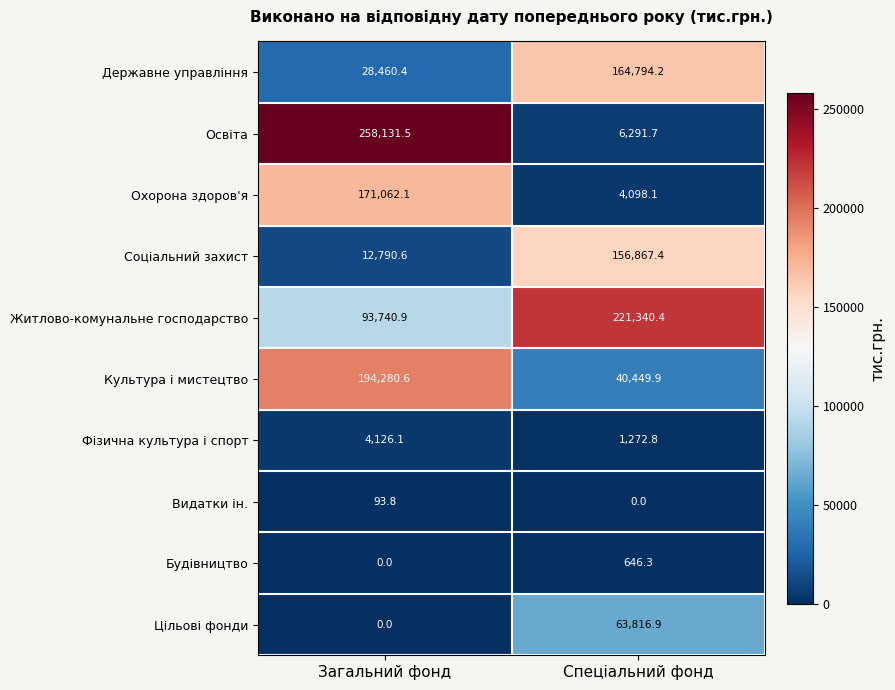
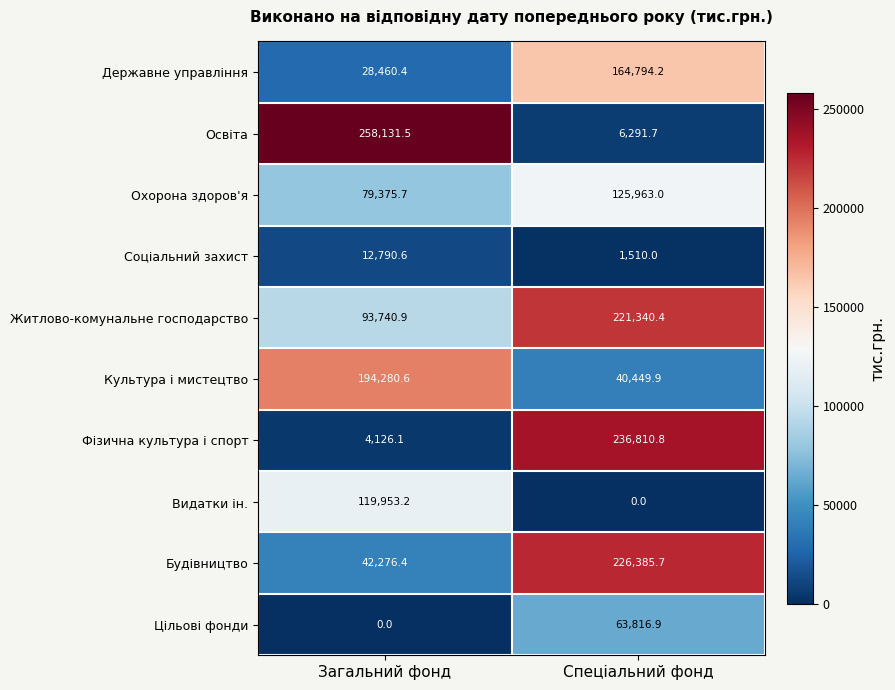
  {
    "Державне управління": {
      "Загальний фонд": "28,460.4",
      "Спеціальний фонд": "164,794.2"
    },
    "Освіта": {
      "Загальний фонд": "258,131.5",
      "Спеціальний фонд": "6,291.7"
    },
    "Охорона здоров'я": {
-     "Загальний фонд": "171,062.1",
-     "Спеціальний фонд": "4,098.1"
+     "Загальний фонд": "79,375.7",
+     "Спеціальний фонд": "125,963.0"
    },
    "Соціальний захист": {
      "Загальний фонд": "12,790.6",
-     "Спеціальний фонд": "156,867.4"
+     "Спеціальний фонд": "1,510.0"
    },
    "Житлово-комунальне господарство": {
      "Загальний фонд": "93,740.9",
      "Спеціальний фонд": "221,340.4"
    },
    "Культура і мистецтво": {
      "Загальний фонд": "194,280.6",
      "Спеціальний фонд": "40,449.9"
    },
    "Фізична культура і спорт": {
      "Загальний фонд": "4,126.1",
-     "Спеціальний фонд": "1,272.8"
+     "Спеціальний фонд": "236,810.8"
    },
    "Видатки ін.": {
-     "Загальний фонд": "93.8",
+     "Загальний фонд": "119,953.2",
      "Спеціальний фонд": "0.0"
    },
    "Будівництво": {
-     "Загальний фонд": "0.0",
-     "Спеціальний фонд": "646.3"
+     "Загальний фонд": "42,276.4",
+     "Спеціальний фонд": "226,385.7"
    },
    "Цільові фонди": {
      "Загальний фонд": "0.0",
      "Спеціальний фонд": "63,816.9"
    }
  }
